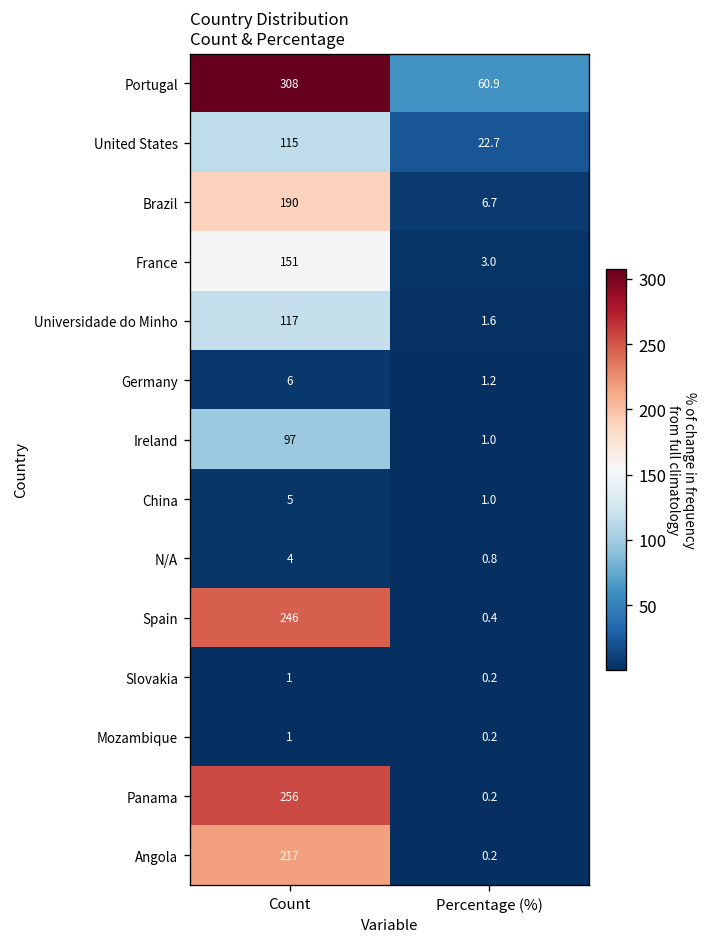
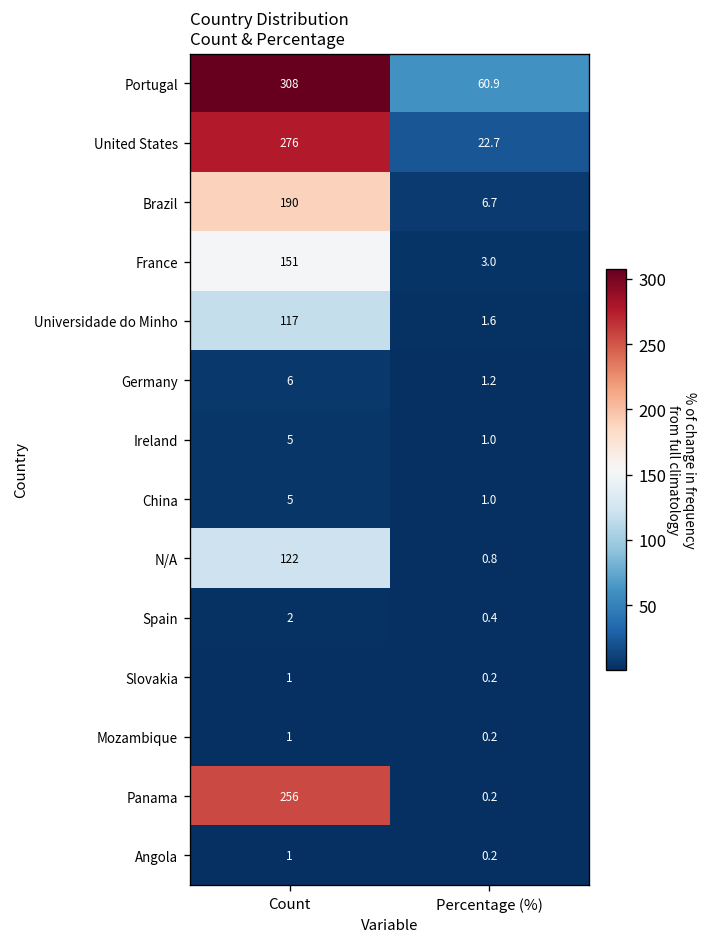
  {
    "Portugal": {
      "Count": 308,
      "Percentage (%)": 60.9
    },
    "United States": {
-     "Count": 115,
+     "Count": 276,
      "Percentage (%)": 22.7
    },
    "Brazil": {
      "Count": 190,
      "Percentage (%)": 6.7
    },
    "France": {
      "Count": 151,
      "Percentage (%)": 3.0
    },
    "Universidade do Minho": {
      "Count": 117,
      "Percentage (%)": 1.6
    },
    "Germany": {
      "Count": 6,
      "Percentage (%)": 1.2
    },
    "Ireland": {
-     "Count": 97,
+     "Count": 5,
      "Percentage (%)": 1.0
    },
    "China": {
      "Count": 5,
      "Percentage (%)": 1.0
    },
    "N/A": {
-     "Count": 4,
+     "Count": 122,
      "Percentage (%)": 0.8
    },
    "Spain": {
-     "Count": 246,
+     "Count": 2,
      "Percentage (%)": 0.4
    },
    "Slovakia": {
      "Count": 1,
      "Percentage (%)": 0.2
    },
    "Mozambique": {
      "Count": 1,
      "Percentage (%)": 0.2
    },
    "Panama": {
      "Count": 256,
      "Percentage (%)": 0.2
    },
    "Angola": {
-     "Count": 217,
+     "Count": 1,
      "Percentage (%)": 0.2
    }
  }
